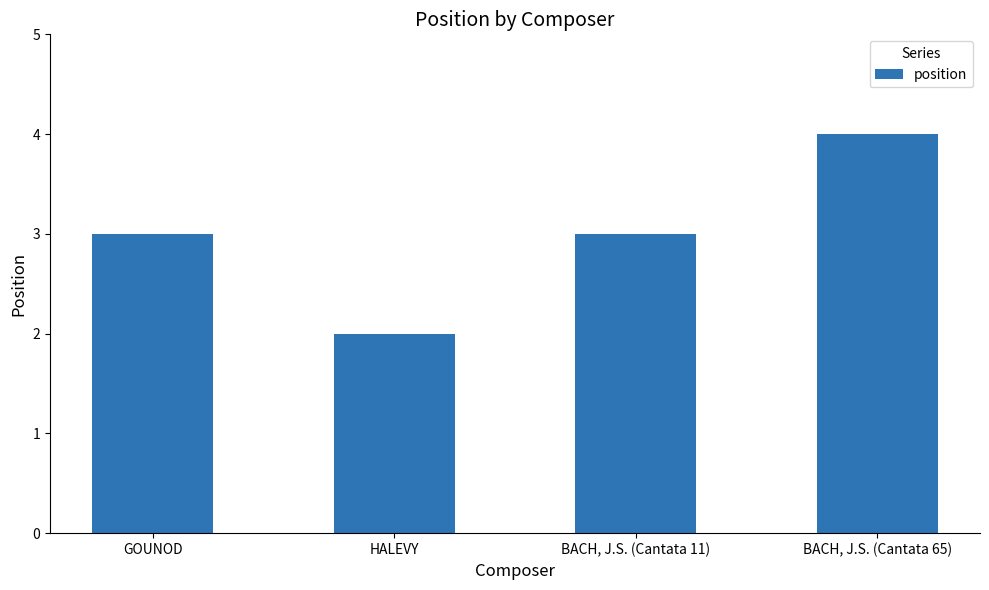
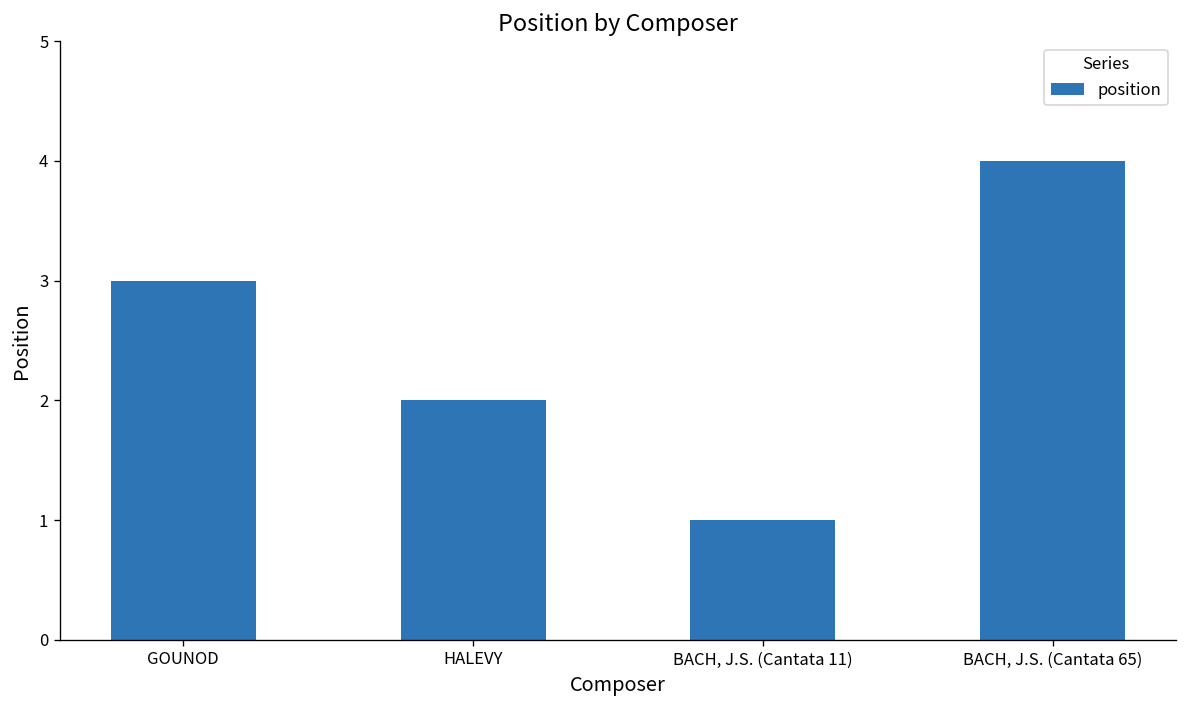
  {
    "GOUNOD": 3,
    "HALEVY": 2,
-   "BACH, J.S. (Cantata 11)": 3,
+   "BACH, J.S. (Cantata 11)": 1,
    "BACH, J.S. (Cantata 65)": 4
  }
